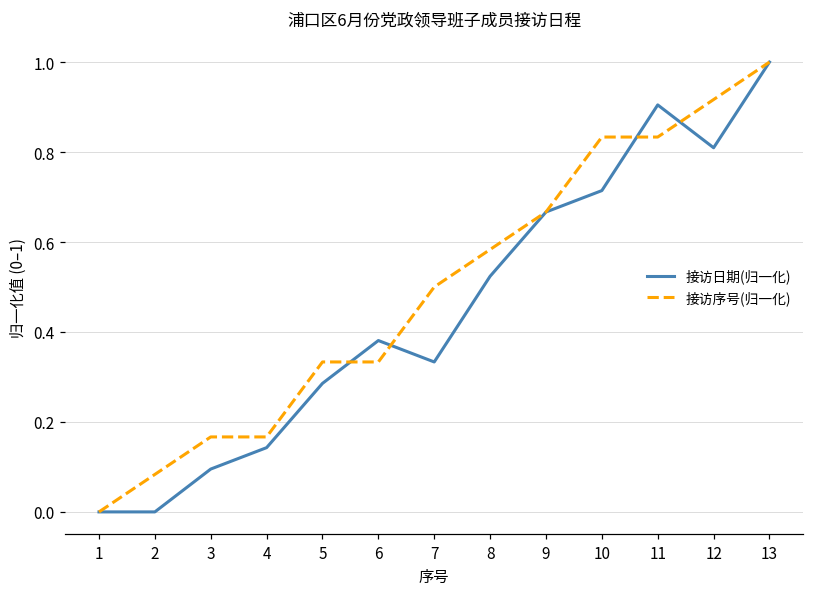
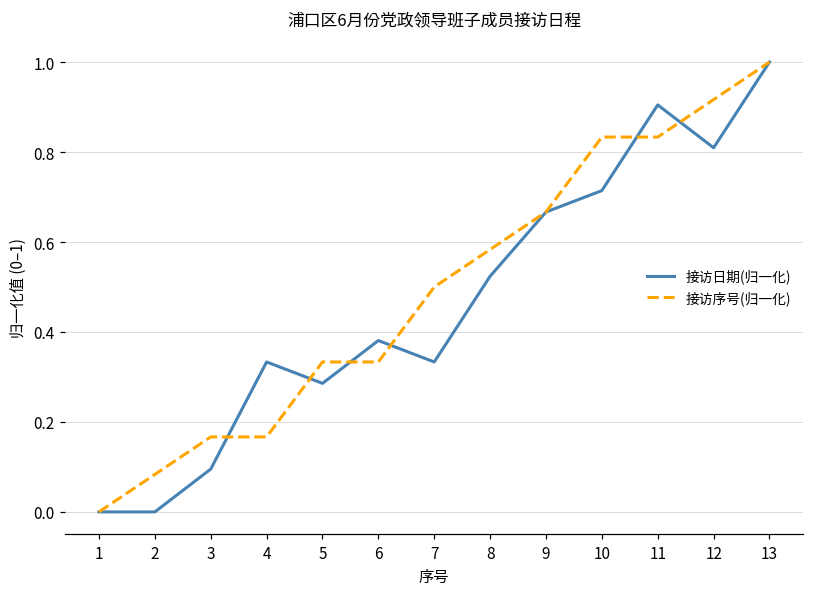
  {
    "接访日期(归一化)": {
      "2": 0.00,
      "3": 0.10,
-     "4": 0.14,
+     "4": 0.33,
      "5": 0.29,
      "6": 0.38,
      "7": 0.33,
      "8": 0.52,
      "10": 0.71,
      "11": 0.90,
      "12": 0.81
    },
    "接访序号(归一化)": {
      "2": 0.08,
      "3": 0.17,
      "4": 0.17,
      "5": 0.33,
      "6": 0.33,
      "7": 0.50,
      "8": 0.58,
      "10": 0.83,
      "11": 0.83,
      "12": 0.92
    }
  }
